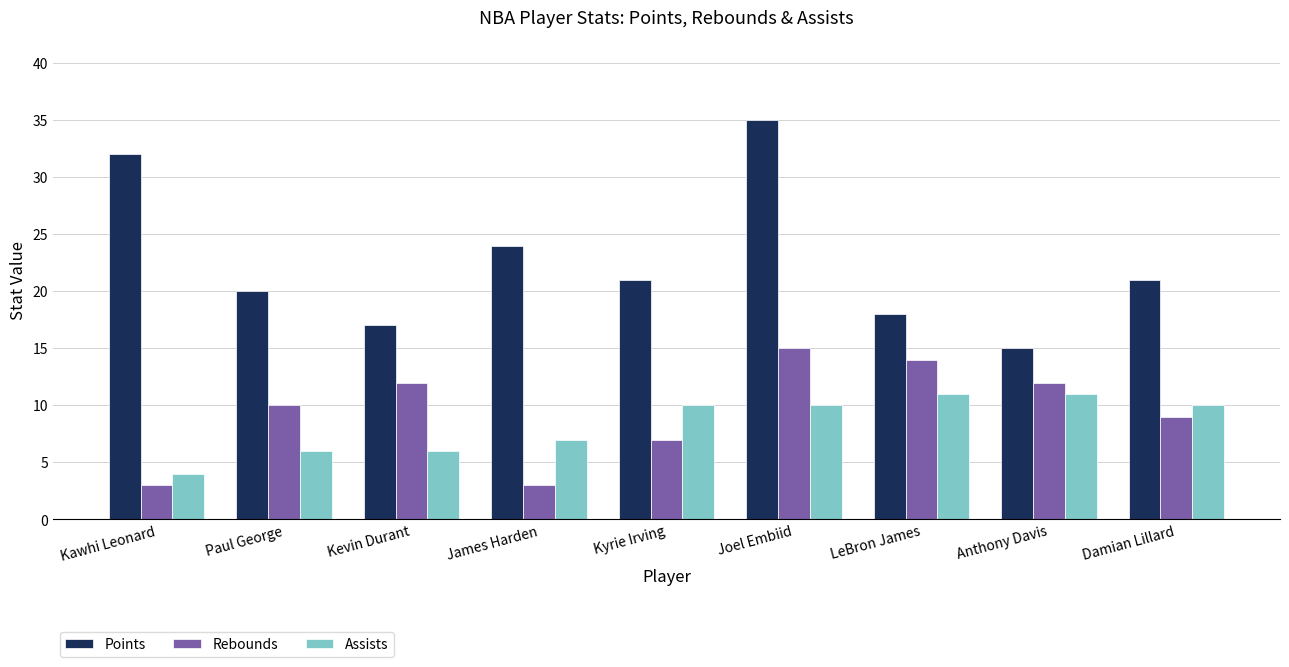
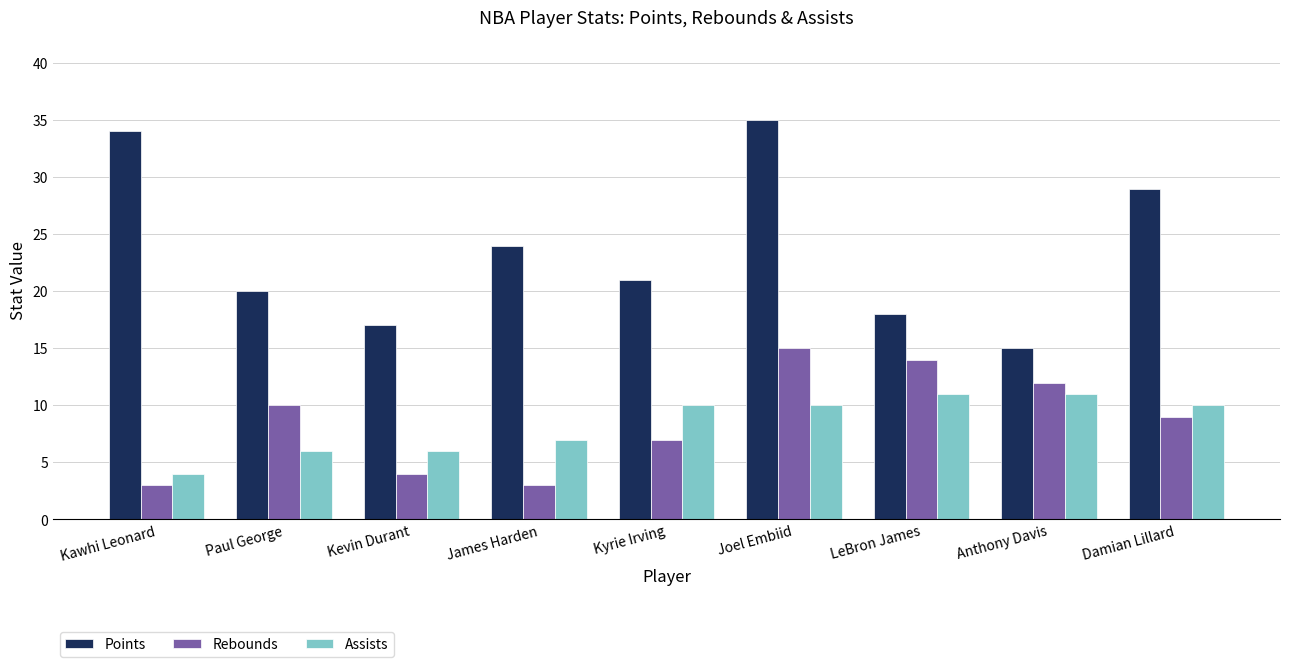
  {
    "Points": {
-     "Kawhi Leonard": 32,
+     "Kawhi Leonard": 34,
      "Paul George": 20,
      "Kevin Durant": 17,
      "James Harden": 24,
      "Kyrie Irving": 21,
      "Joel Embiid": 35,
      "LeBron James": 18,
      "Anthony Davis": 15,
-     "Damian Lillard": 21
+     "Damian Lillard": 29
    },
    "Rebounds": {
      "Kawhi Leonard": 3,
      "Paul George": 10,
-     "Kevin Durant": 12,
+     "Kevin Durant": 4,
      "James Harden": 3,
      "Kyrie Irving": 7,
      "Joel Embiid": 15,
      "LeBron James": 14,
      "Anthony Davis": 12,
      "Damian Lillard": 9
    },
    "Assists": {
      "Kawhi Leonard": 4,
      "Paul George": 6,
      "Kevin Durant": 6,
      "James Harden": 7,
      "Kyrie Irving": 10,
      "Joel Embiid": 10,
      "LeBron James": 11,
      "Anthony Davis": 11,
      "Damian Lillard": 10
    }
  }
